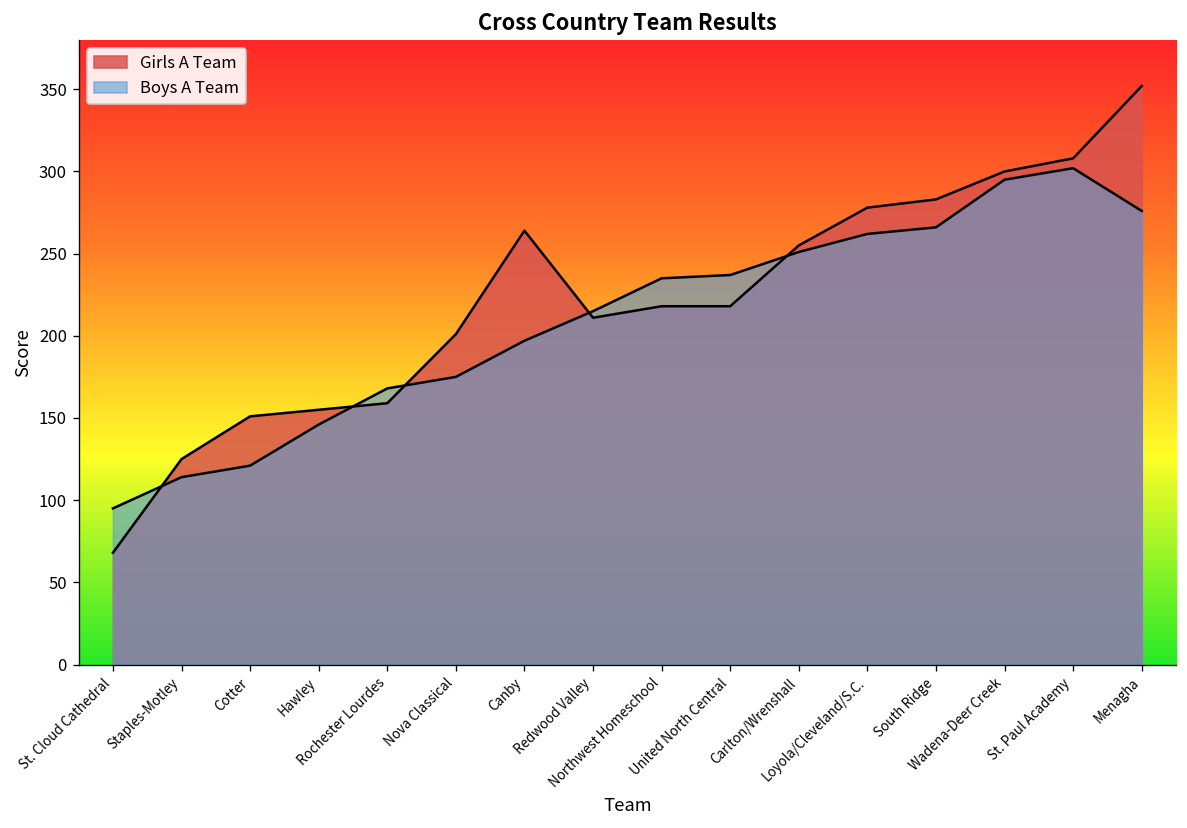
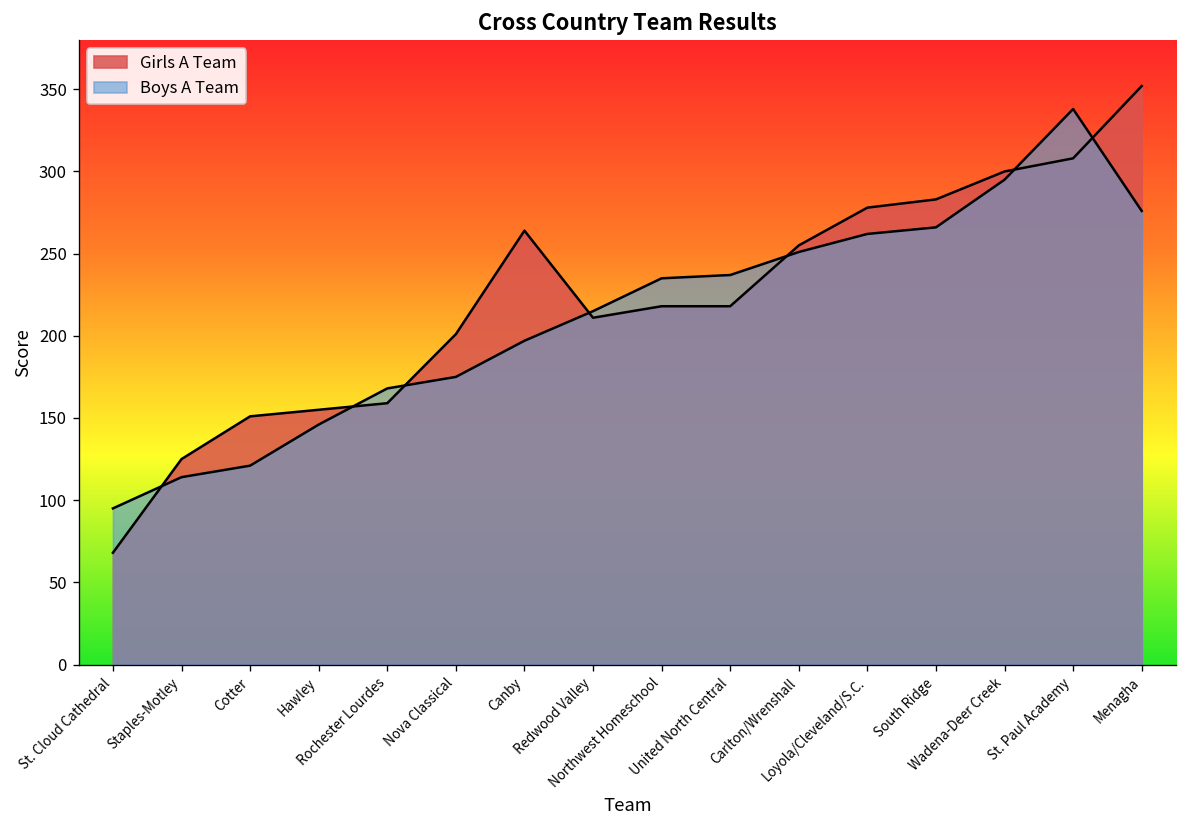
  {
    "Girls A Team": {
      "St. Cloud Cathedral": 68,
      "Staples-Motley": 125,
      "Cotter": 151,
      "Hawley": 155,
      "Rochester Lourdes": 159,
      "Nova Classical": 201,
      "Canby": 264,
      "Redwood Valley": 211,
      "Northwest Homeschool": 218,
      "United North Central": 218,
      "Carlton/Wrenshall": 255,
      "Loyola/Cleveland/S.C.": 278,
      "South Ridge": 283,
      "Wadena-Deer Creek": 300,
      "St. Paul Academy": 308,
      "Menagha": 352
    },
    "Boys A Team": {
      "St. Cloud Cathedral": 95,
      "Staples-Motley": 114,
      "Cotter": 121,
      "Hawley": 146,
      "Rochester Lourdes": 168,
      "Nova Classical": 175,
      "Canby": 197,
      "Redwood Valley": 215,
      "Northwest Homeschool": 235,
      "United North Central": 237,
      "Carlton/Wrenshall": 251,
      "Loyola/Cleveland/S.C.": 262,
      "South Ridge": 266,
      "Wadena-Deer Creek": 295,
-     "St. Paul Academy": 302,
+     "St. Paul Academy": 338,
      "Menagha": 276
    }
  }
